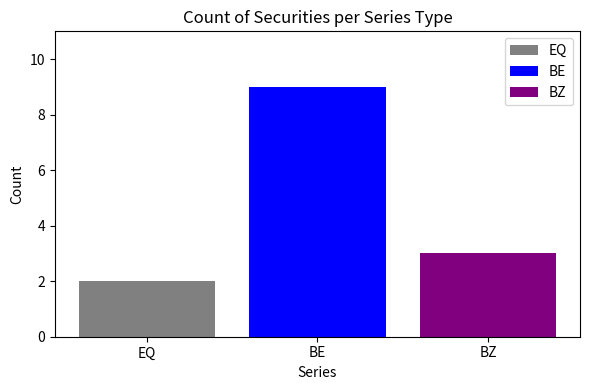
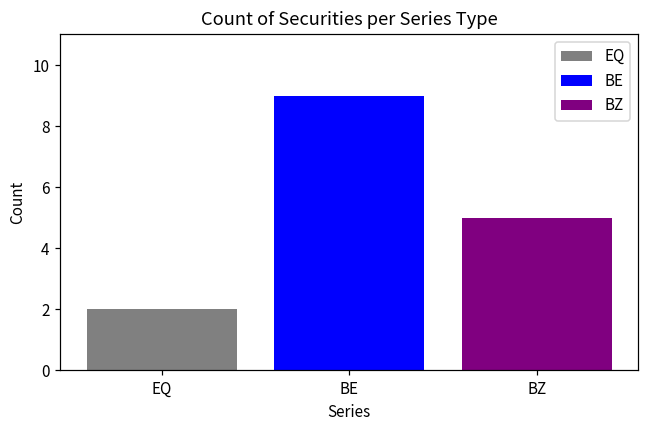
  {
    "EQ": 2,
    "BE": 9,
-   "BZ": 3
+   "BZ": 5
  }
